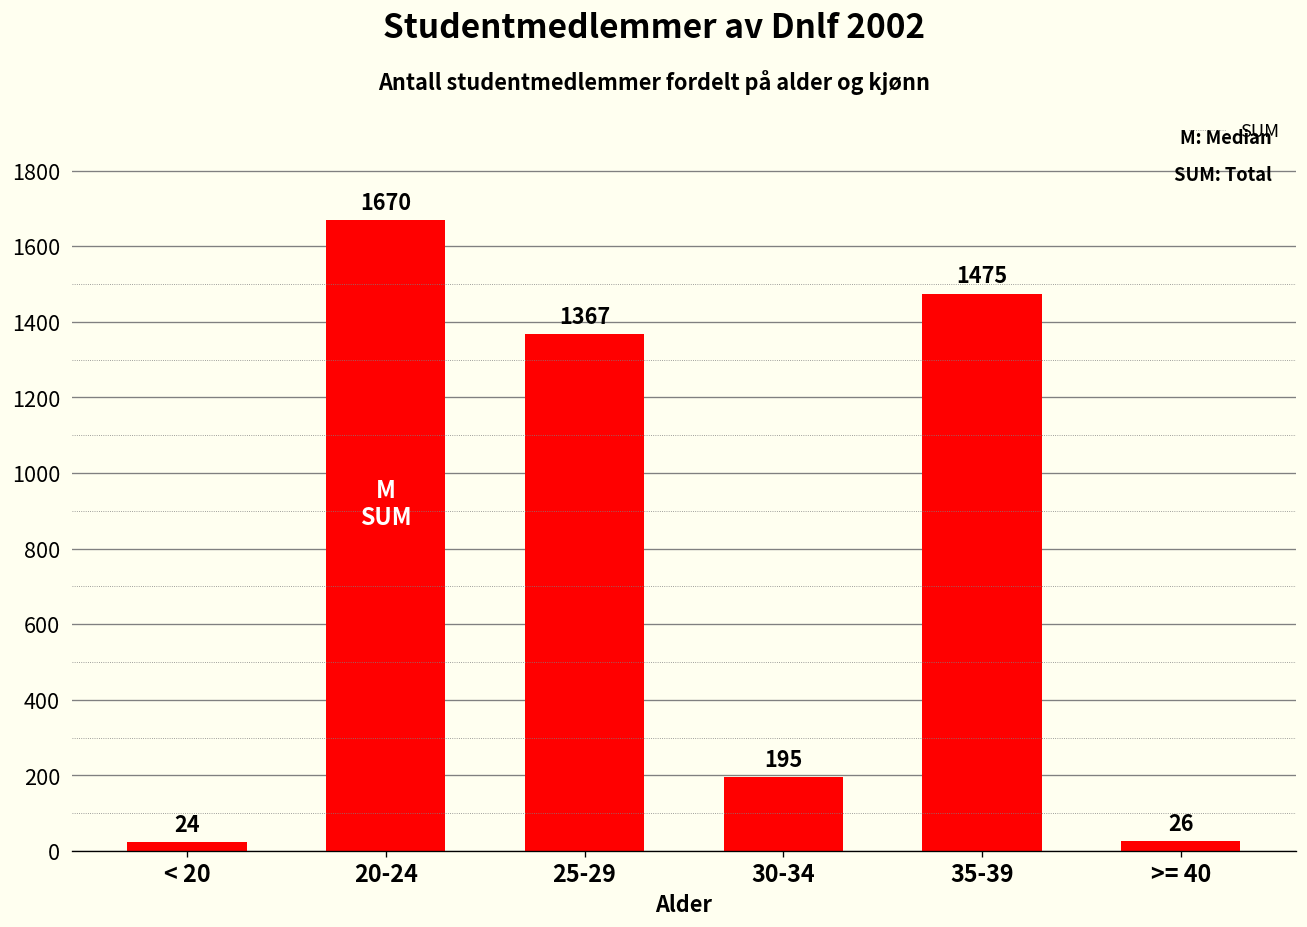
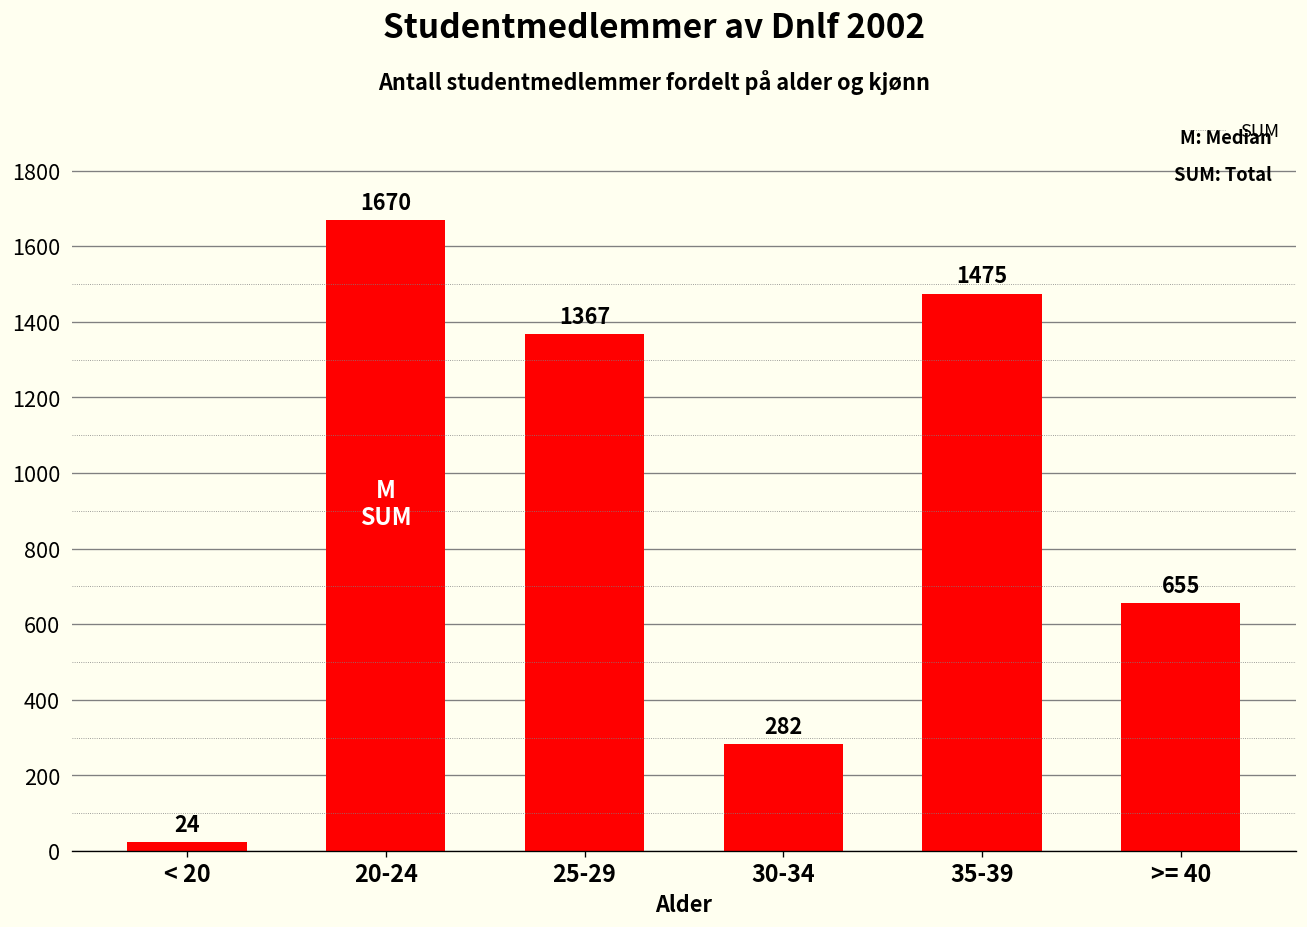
  {
    "< 20": 24,
    "20-24": 1670,
    "25-29": 1367,
-   "30-34": 195,
+   "30-34": 282,
    "35-39": 1475,
-   ">= 40": 26
+   ">= 40": 655
  }
